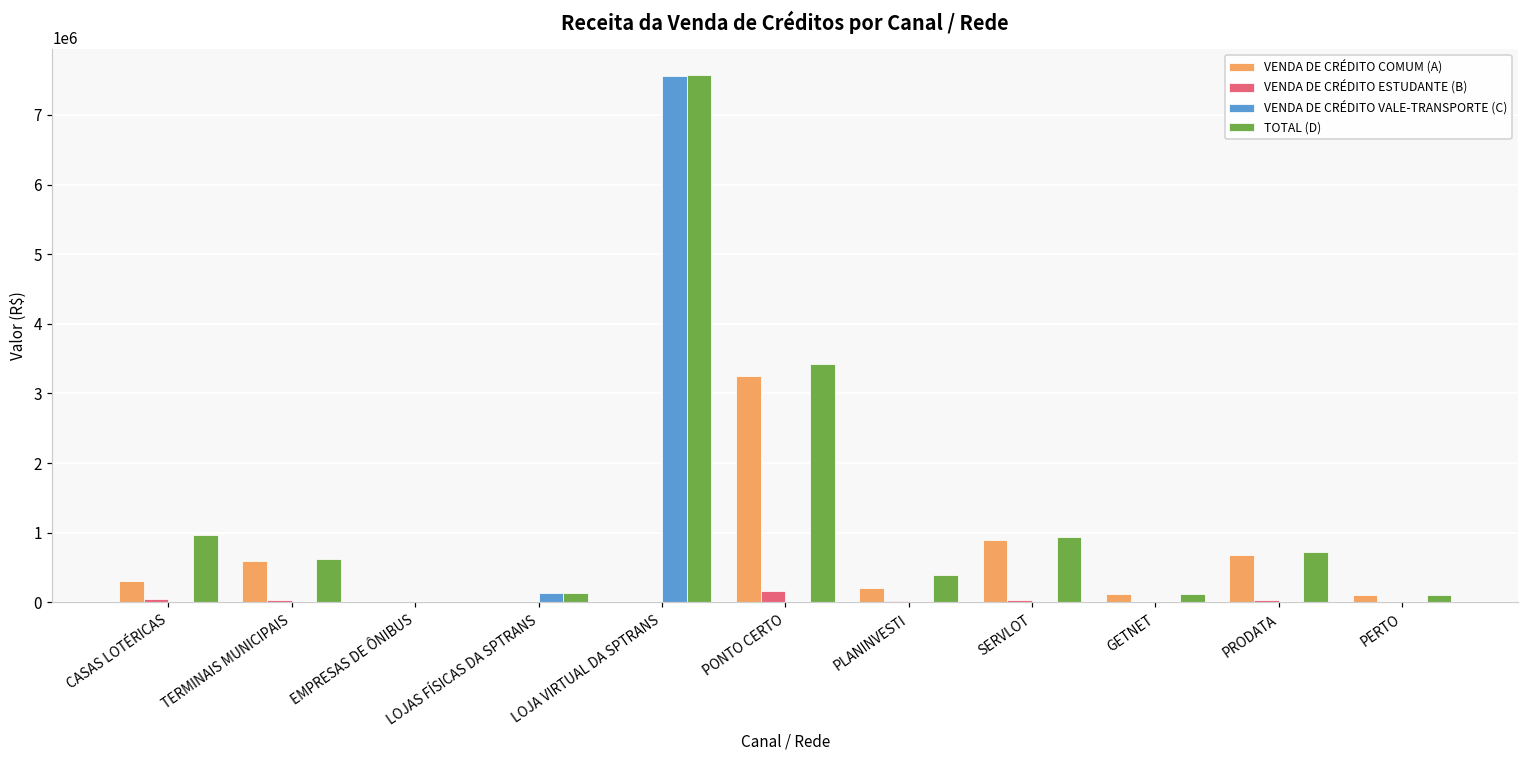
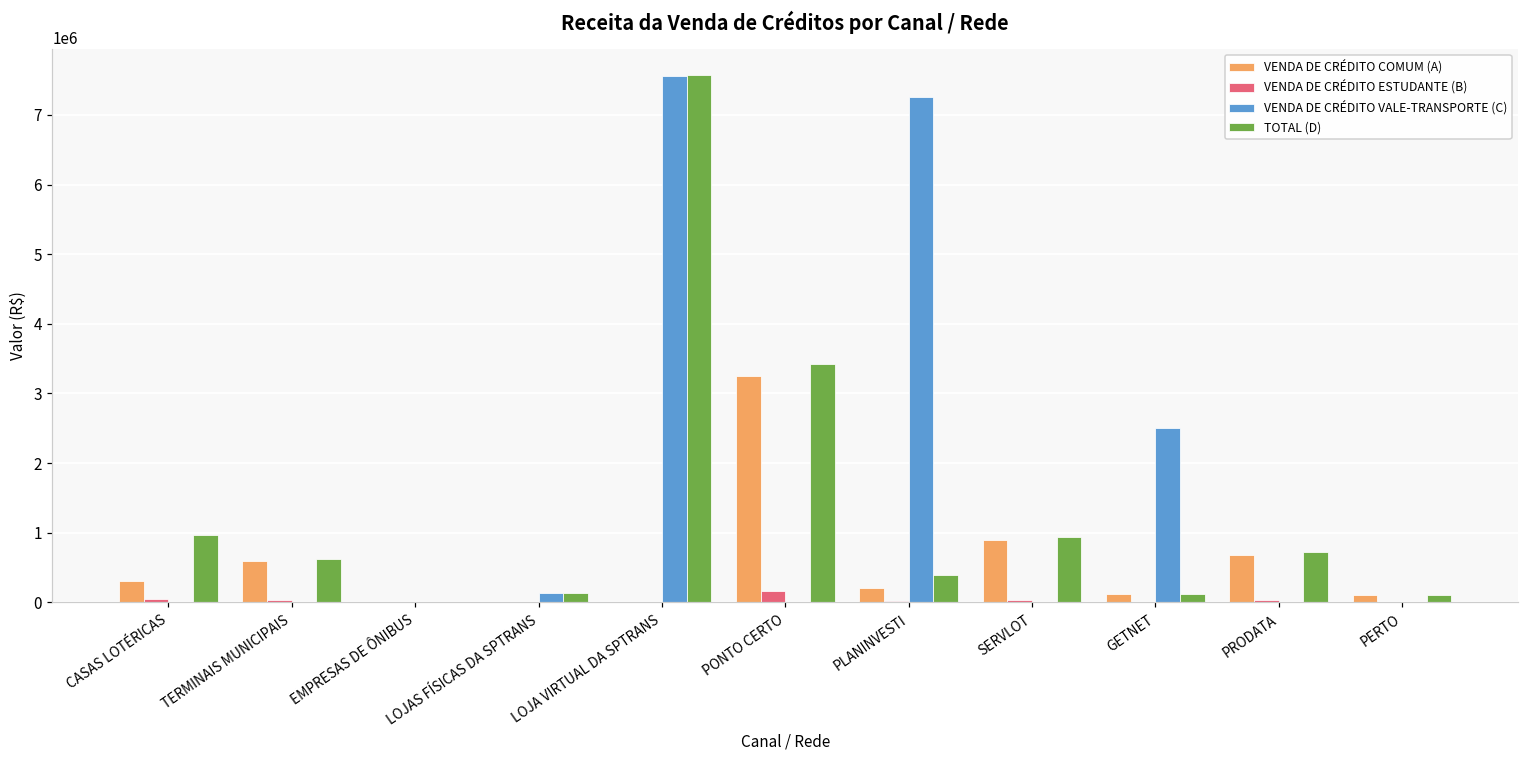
  {
    "VENDA DE CRÉDITO COMUM (A)": {
      "CASAS LOTÉRICAS": 300000,
      "TERMINAIS MUNICIPAIS": 600000,
      "LOJAS FÍSICAS DA SPTRANS": 0,
      "PONTO CERTO": 3200000,
      "PLANINVESTI": 200000,
      "SERVLOT": 900000,
      "GETNET": 100000,
      "PRODATA": 700000,
      "PERTO": 100000
    },
    "VENDA DE CRÉDITO ESTUDANTE (B)": {
      "CASAS LOTÉRICAS": 0,
      "LOJAS FÍSICAS DA SPTRANS": 0,
      "PONTO CERTO": 200000
    },
    "VENDA DE CRÉDITO VALE-TRANSPORTE (C)": {
      "CASAS LOTÉRICAS": 0,
      "TERMINAIS MUNICIPAIS": 0,
      "EMPRESAS DE ÔNIBUS": 0,
      "LOJAS FÍSICAS DA SPTRANS": 100000,
      "LOJA VIRTUAL DA SPTRANS": 7600000,
      "PONTO CERTO": 0,
-     "PLANINVESTI": 0,
+     "PLANINVESTI": 7300000,
      "SERVLOT": 0,
-     "GETNET": 0,
+     "GETNET": 2500000,
      "PRODATA": 0,
      "PERTO": 0
    },
    "TOTAL (D)": {
      "CASAS LOTÉRICAS": 1000000,
      "TERMINAIS MUNICIPAIS": 600000,
      "LOJAS FÍSICAS DA SPTRANS": 100000,
      "LOJA VIRTUAL DA SPTRANS": 7600000,
      "PONTO CERTO": 3400000,
      "PLANINVESTI": 400000,
      "SERVLOT": 900000,
      "GETNET": 100000,
      "PRODATA": 700000,
      "PERTO": 100000
    }
  }
